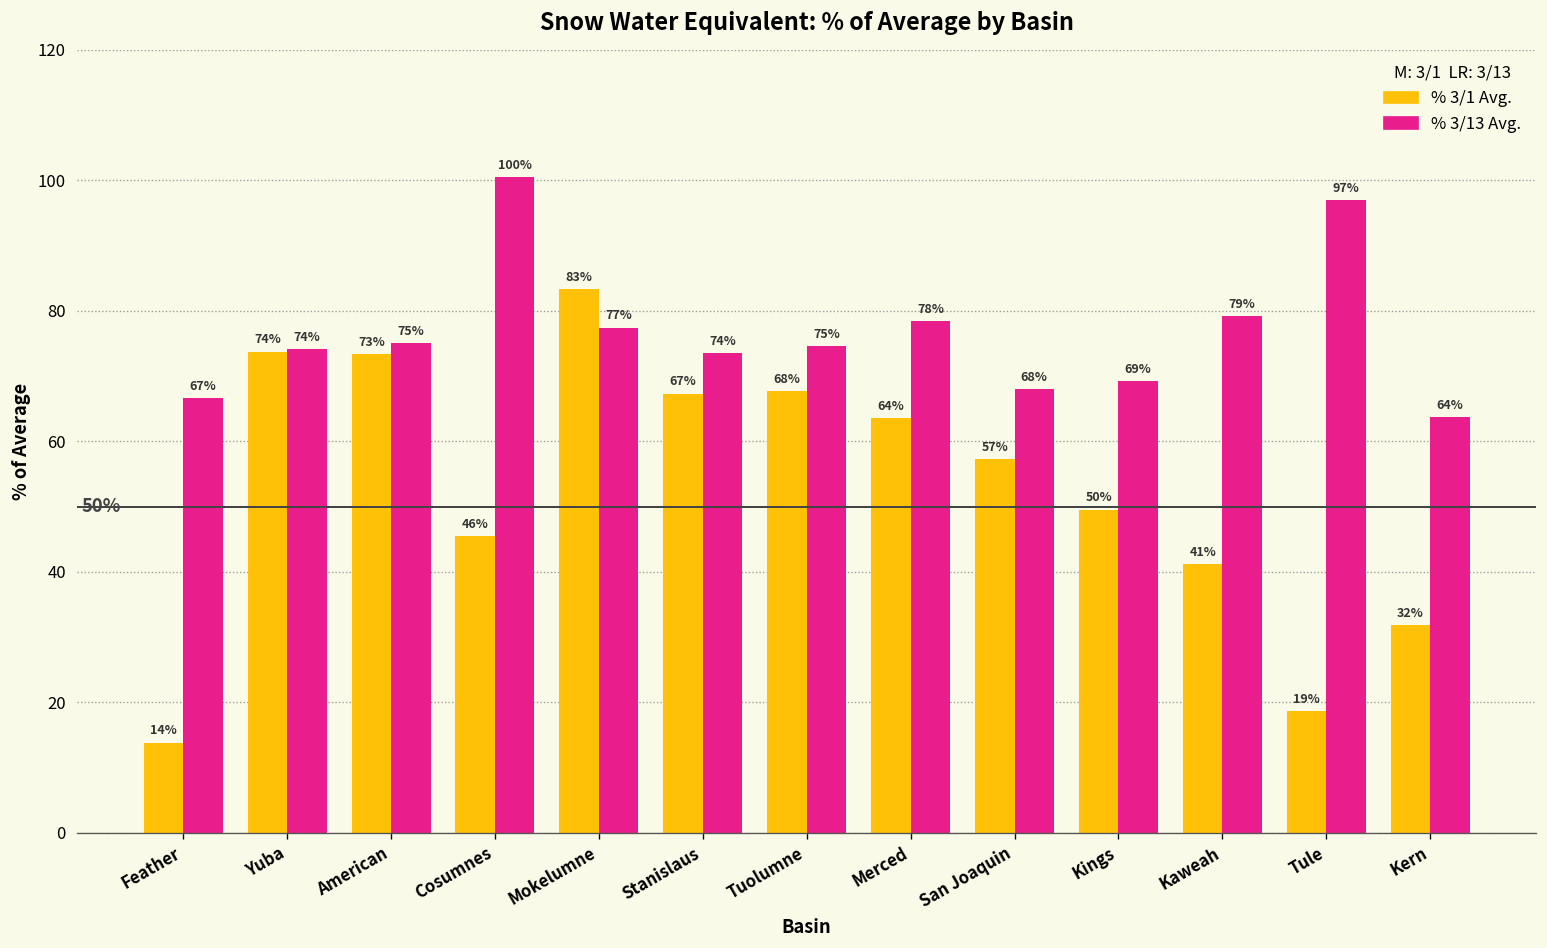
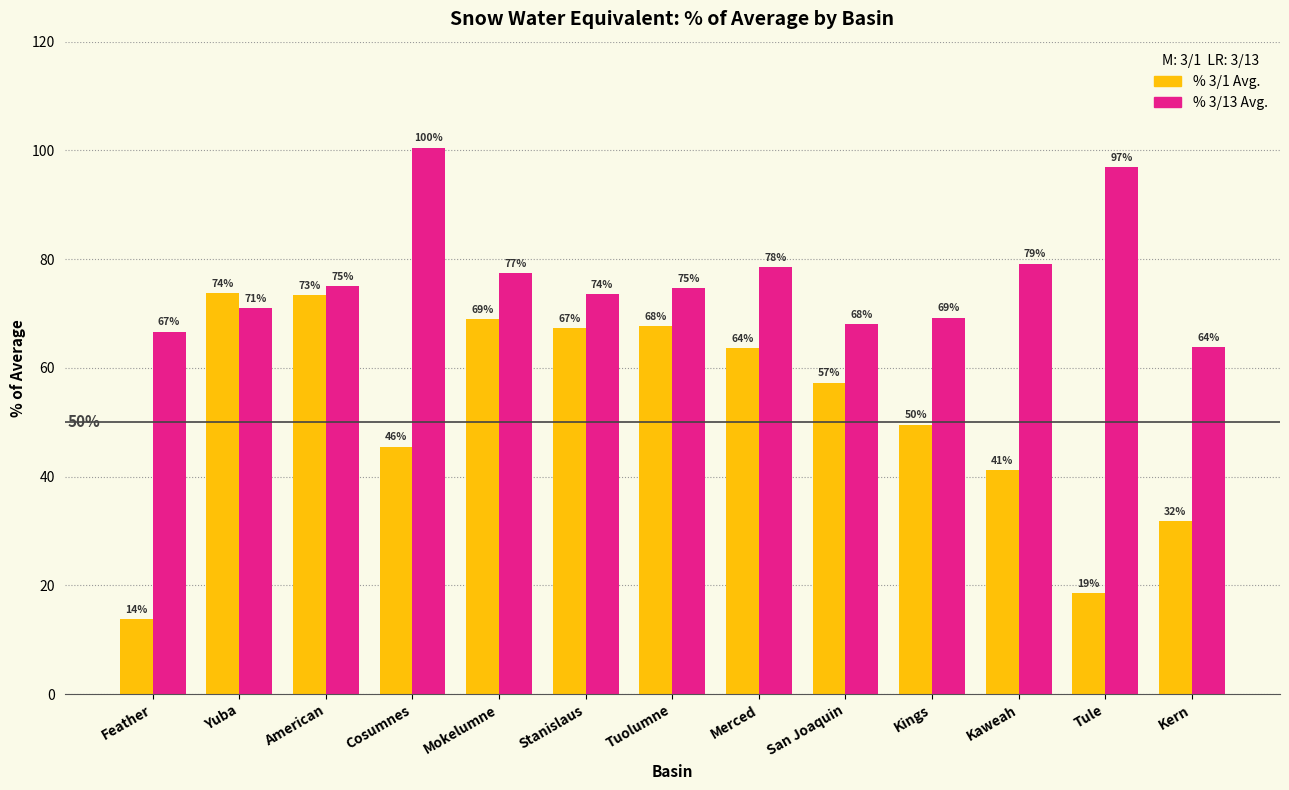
  {
    "% 3/1 Avg.": {
      "Feather": "14%",
      "Yuba": "74%",
      "American": "73%",
      "Cosumnes": "46%",
-     "Mokelumne": "83%",
+     "Mokelumne": "69%",
      "Stanislaus": "67%",
      "Tuolumne": "68%",
      "Merced": "64%",
      "San Joaquin": "57%",
      "Kings": "50%",
      "Kaweah": "41%",
      "Tule": "19%",
      "Kern": "32%"
    },
    "% 3/13 Avg.": {
      "Feather": "67%",
-     "Yuba": "74%",
+     "Yuba": "71%",
      "American": "75%",
      "Cosumnes": "100%",
      "Mokelumne": "77%",
      "Stanislaus": "74%",
      "Tuolumne": "75%",
      "Merced": "78%",
      "San Joaquin": "68%",
      "Kings": "69%",
      "Kaweah": "79%",
      "Tule": "97%",
      "Kern": "64%"
    }
  }
